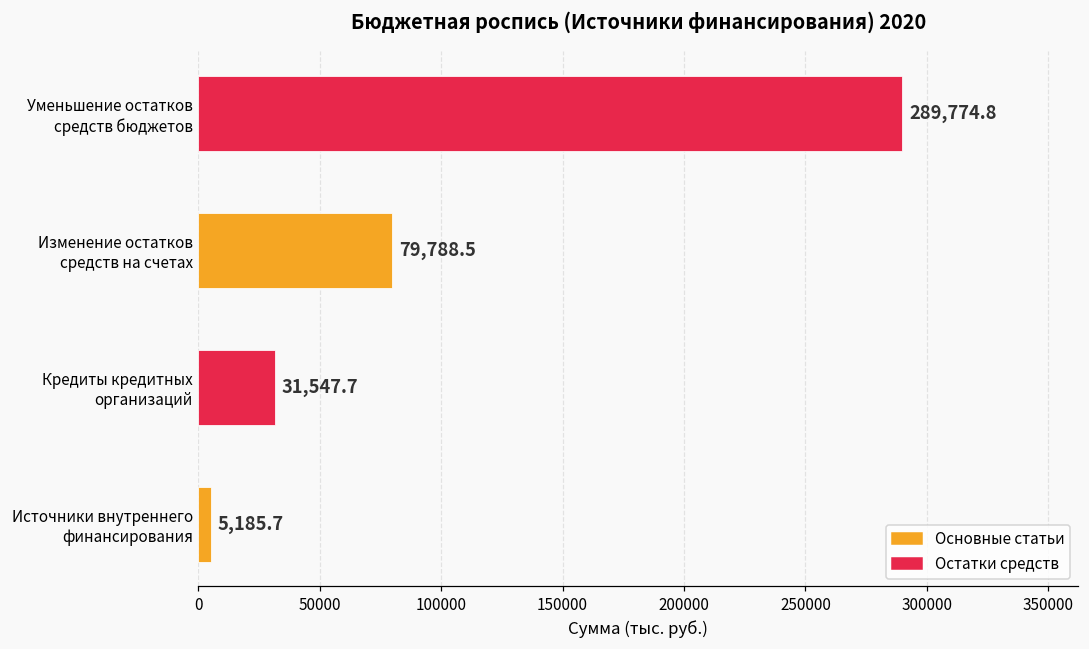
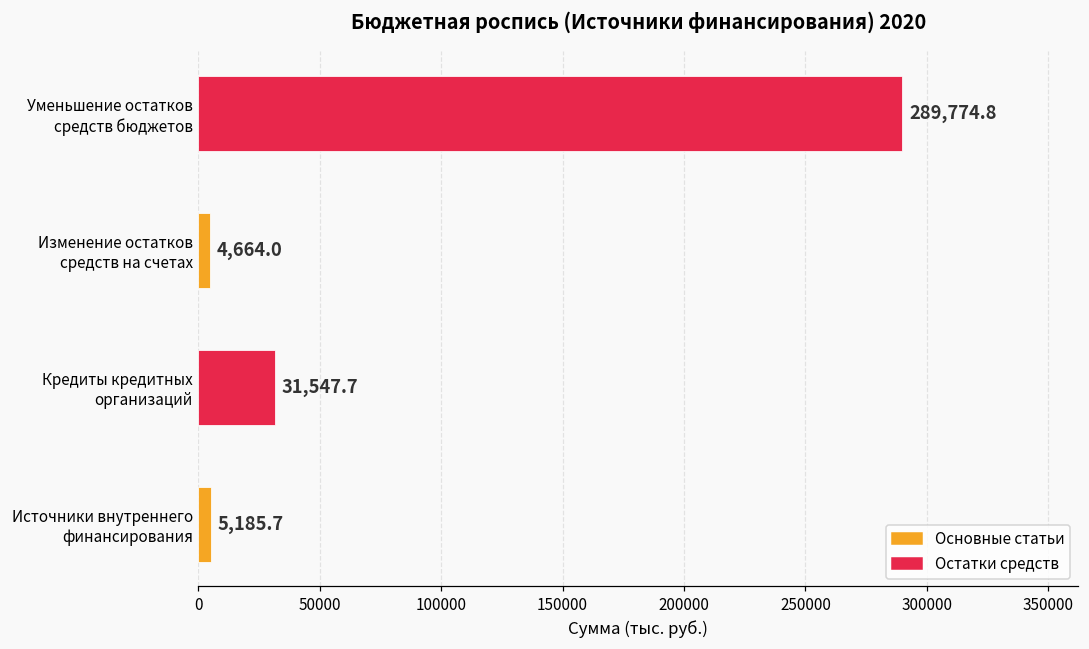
  {
    "Уменьшение остатков средств бюджетов": "289,774.8",
-   "Изменение остатков средств на счетах": "79,788.5",
+   "Изменение остатков средств на счетах": "4,664.0",
    "Кредиты кредитных организаций": "31,547.7",
    "Источники внутреннего финансирования": "5,185.7"
  }
